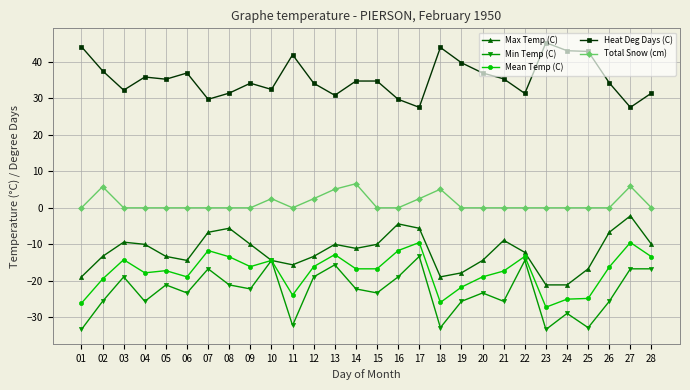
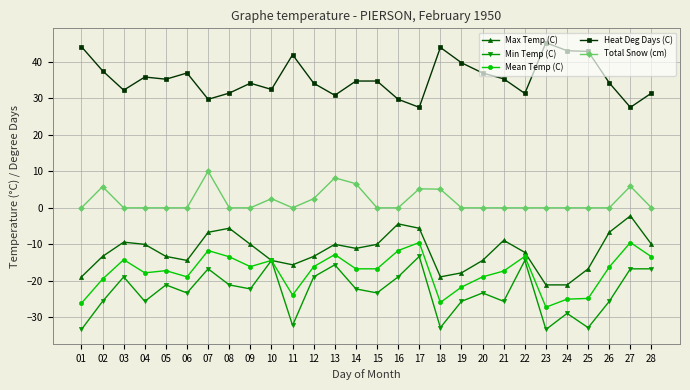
  {
    "Total Snow (cm)": {
      "01": 0,
      "02": 6,
      "03": 0,
      "04": 0,
      "05": 0,
      "06": 0,
-     "07": 0,
+     "07": 10,
      "08": 0,
      "09": 0,
      "10": 3,
      "11": 0,
      "12": 3,
-     "13": 5,
+     "13": 8,
      "14": 7,
      "15": 0,
      "16": 0,
-     "17": 3,
+     "17": 5,
      "18": 5,
      "19": 0,
      "20": 0,
      "21": 0,
      "22": 0,
      "23": 0,
      "24": 0,
      "25": 0,
      "26": 0,
      "27": 6,
      "28": 0
    }
  }
